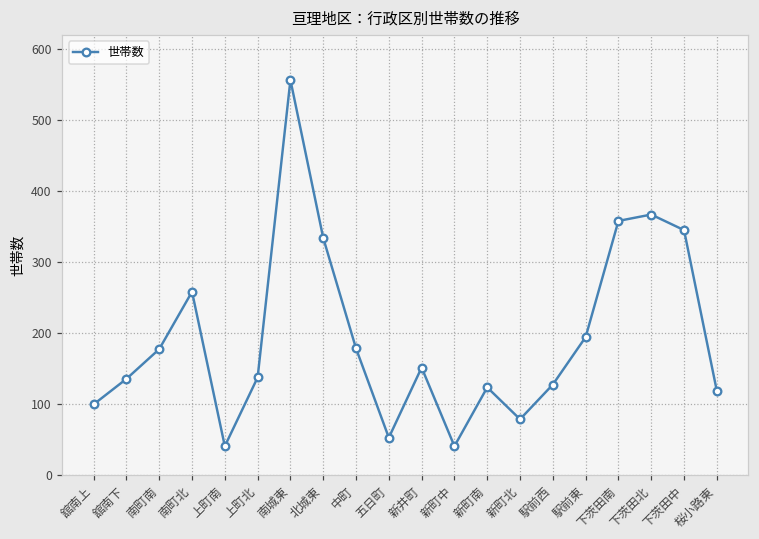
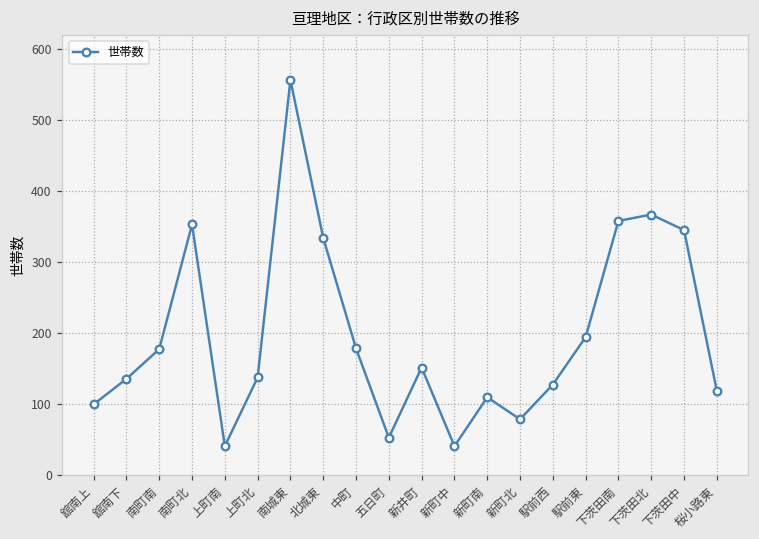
  {
    "舘南上": 100,
    "舘南下": 140,
    "南町南": 180,
-   "南町北": 260,
+   "南町北": 350,
    "上町南": 40,
    "上町北": 140,
    "南城東": 560,
    "北城東": 330,
    "中町": 180,
    "五日町": 50,
    "新井町": 150,
    "新町中": 40,
-   "新町南": 120,
+   "新町南": 110,
    "新町北": 80,
    "駅前西": 130,
    "駅前東": 190,
    "下茨田南": 360,
    "下茨田北": 370,
    "下茨田中": 350,
    "桜小路東": 120
  }
